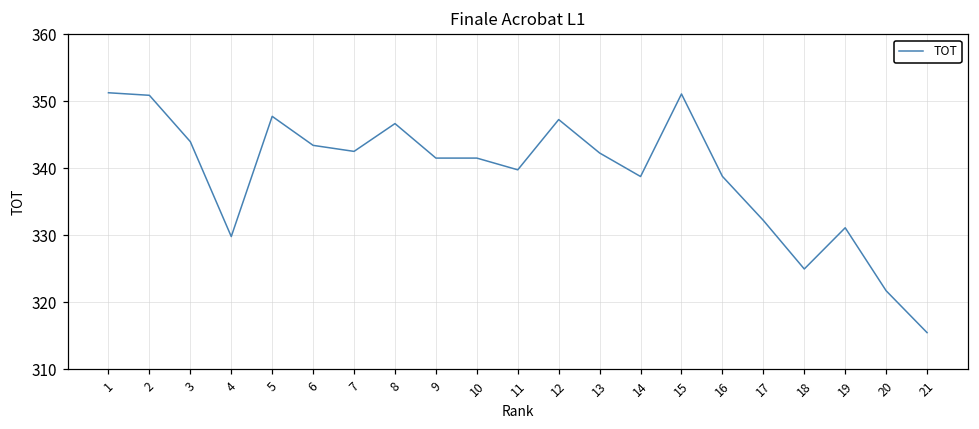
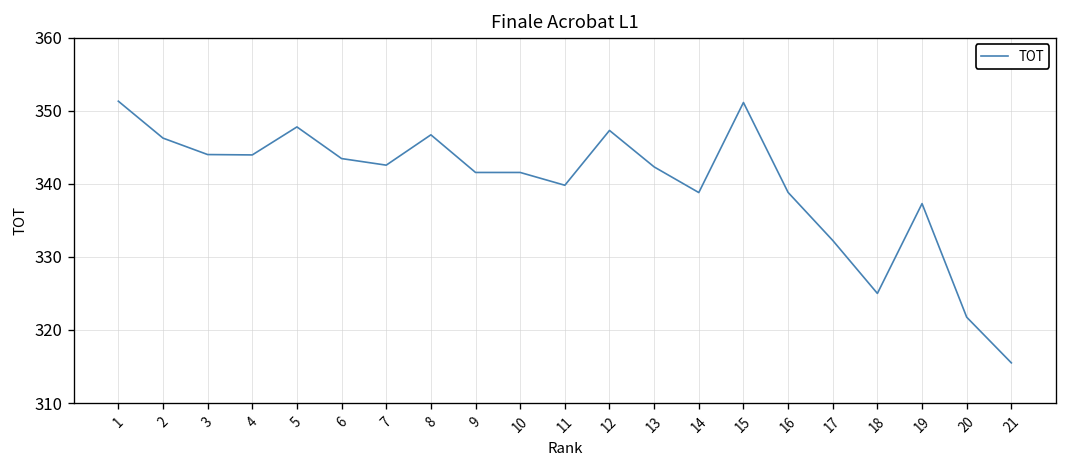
  {
    "1": 351,
-   "2": 351,
+   "2": 346,
    "3": 344,
-   "4": 330,
+   "4": 344,
    "5": 348,
    "6": 343,
    "7": 343,
    "8": 347,
    "9": 342,
    "10": 342,
    "11": 340,
    "12": 347,
    "13": 342,
    "14": 339,
    "15": 351,
    "16": 339,
    "17": 332,
    "18": 325,
-   "19": 331,
+   "19": 337,
    "20": 322,
    "21": 316
  }
